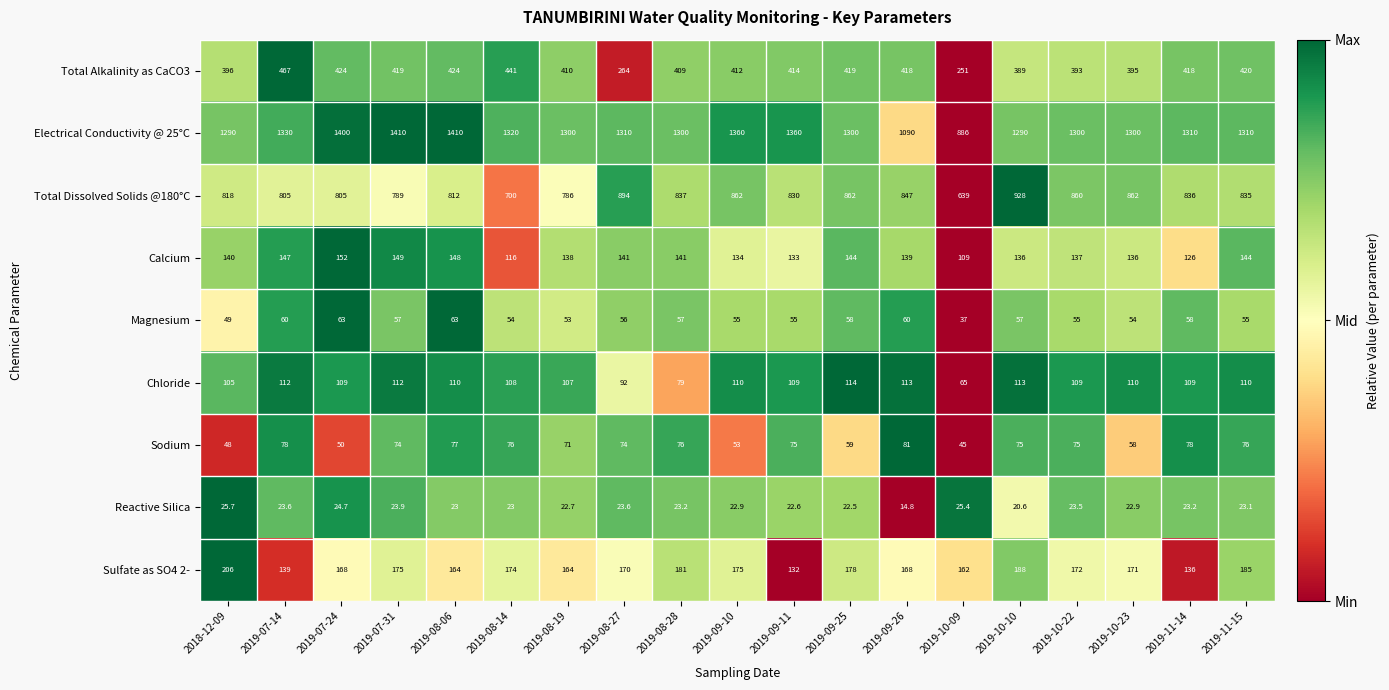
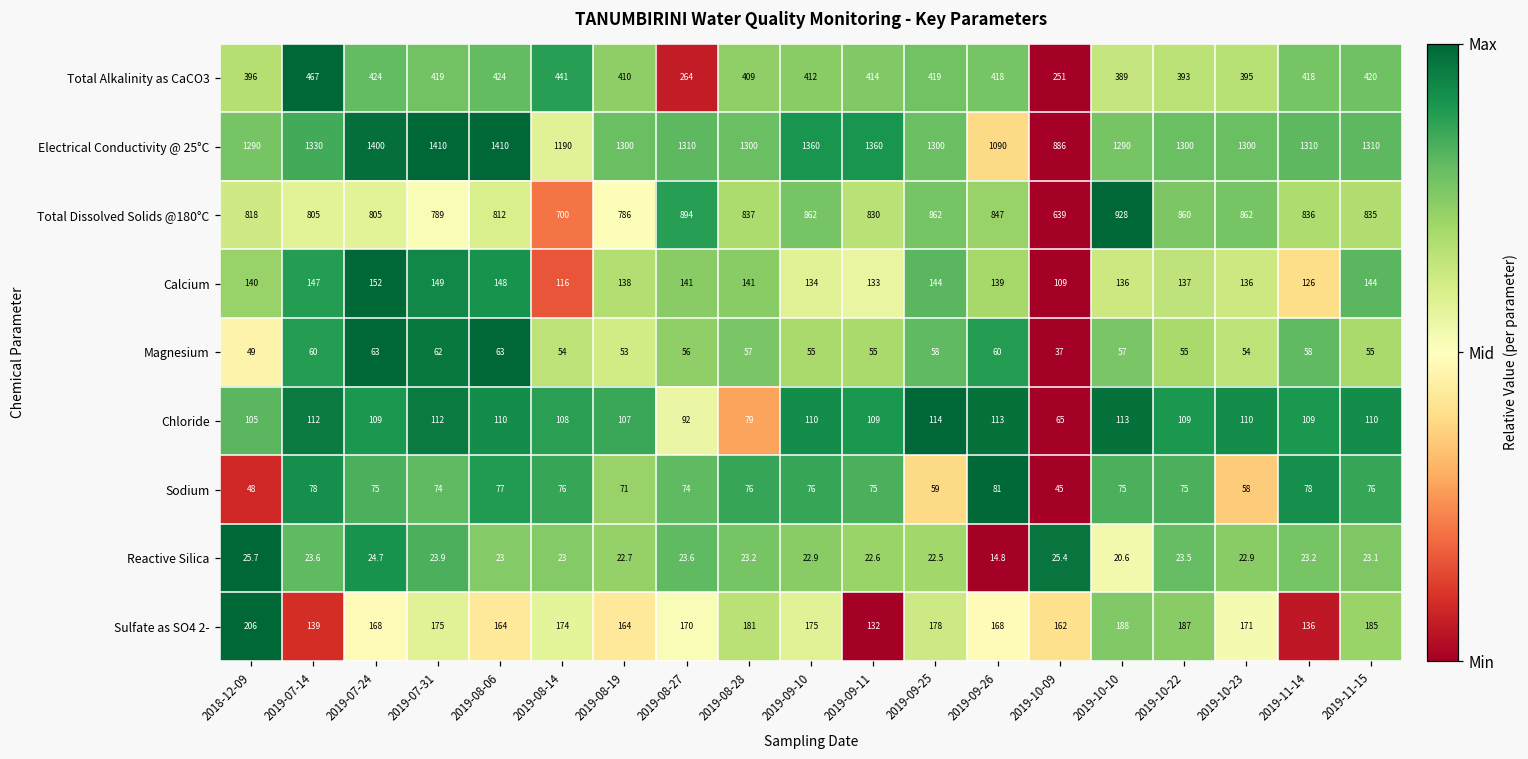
  {
    "Total Alkalinity as CaCO3": {
      "2018-12-09": 396,
      "2019-07-14": 467,
      "2019-07-24": 424,
      "2019-07-31": 419,
      "2019-08-06": 424,
      "2019-08-14": 441,
      "2019-08-19": 410,
      "2019-08-27": 264,
      "2019-08-28": 409,
      "2019-09-10": 412,
      "2019-09-11": 414,
      "2019-09-25": 419,
      "2019-09-26": 418,
      "2019-10-09": 251,
      "2019-10-10": 389,
      "2019-10-22": 393,
      "2019-10-23": 395,
      "2019-11-14": 418,
      "2019-11-15": 420
    },
    "Electrical Conductivity @ 25°C": {
      "2018-12-09": 1290,
      "2019-07-14": 1330,
      "2019-07-24": 1400,
      "2019-07-31": 1410,
      "2019-08-06": 1410,
-     "2019-08-14": 1320,
+     "2019-08-14": 1190,
      "2019-08-19": 1300,
      "2019-08-27": 1310,
      "2019-08-28": 1300,
      "2019-09-10": 1360,
      "2019-09-11": 1360,
      "2019-09-25": 1300,
      "2019-09-26": 1090,
      "2019-10-09": 886,
      "2019-10-10": 1290,
      "2019-10-22": 1300,
      "2019-10-23": 1300,
      "2019-11-14": 1310,
      "2019-11-15": 1310
    },
    "Total Dissolved Solids @180°C": {
      "2018-12-09": 818,
      "2019-07-14": 805,
      "2019-07-24": 805,
      "2019-07-31": 789,
      "2019-08-06": 812,
      "2019-08-14": 700,
      "2019-08-19": 786,
      "2019-08-27": 894,
      "2019-08-28": 837,
      "2019-09-10": 862,
      "2019-09-11": 830,
      "2019-09-25": 862,
      "2019-09-26": 847,
      "2019-10-09": 639,
      "2019-10-10": 928,
      "2019-10-22": 860,
      "2019-10-23": 862,
      "2019-11-14": 836,
      "2019-11-15": 835
    },
    "Calcium": {
      "2018-12-09": 140,
      "2019-07-14": 147,
      "2019-07-24": 152,
      "2019-07-31": 149,
      "2019-08-06": 148,
      "2019-08-14": 116,
      "2019-08-19": 138,
      "2019-08-27": 141,
      "2019-08-28": 141,
      "2019-09-10": 134,
      "2019-09-11": 133,
      "2019-09-25": 144,
      "2019-09-26": 139,
      "2019-10-09": 109,
      "2019-10-10": 136,
      "2019-10-22": 137,
      "2019-10-23": 136,
      "2019-11-14": 126,
      "2019-11-15": 144
    },
    "Magnesium": {
      "2018-12-09": 49,
      "2019-07-14": 60,
      "2019-07-24": 63,
-     "2019-07-31": 57,
+     "2019-07-31": 62,
      "2019-08-06": 63,
      "2019-08-14": 54,
      "2019-08-19": 53,
      "2019-08-27": 56,
      "2019-08-28": 57,
      "2019-09-10": 55,
      "2019-09-11": 55,
      "2019-09-25": 58,
      "2019-09-26": 60,
      "2019-10-09": 37,
      "2019-10-10": 57,
      "2019-10-22": 55,
      "2019-10-23": 54,
      "2019-11-14": 58,
      "2019-11-15": 55
    },
    "Chloride": {
      "2018-12-09": 105,
      "2019-07-14": 112,
      "2019-07-24": 109,
      "2019-07-31": 112,
      "2019-08-06": 110,
      "2019-08-14": 108,
      "2019-08-19": 107,
      "2019-08-27": 92,
      "2019-08-28": 79,
      "2019-09-10": 110,
      "2019-09-11": 109,
      "2019-09-25": 114,
      "2019-09-26": 113,
      "2019-10-09": 65,
      "2019-10-10": 113,
      "2019-10-22": 109,
      "2019-10-23": 110,
      "2019-11-14": 109,
      "2019-11-15": 110
    },
    "Sodium": {
      "2018-12-09": 48,
      "2019-07-14": 78,
-     "2019-07-24": 50,
+     "2019-07-24": 75,
      "2019-07-31": 74,
      "2019-08-06": 77,
      "2019-08-14": 76,
      "2019-08-19": 71,
      "2019-08-27": 74,
      "2019-08-28": 76,
-     "2019-09-10": 53,
+     "2019-09-10": 76,
      "2019-09-11": 75,
      "2019-09-25": 59,
      "2019-09-26": 81,
      "2019-10-09": 45,
      "2019-10-10": 75,
      "2019-10-22": 75,
      "2019-10-23": 58,
      "2019-11-14": 78,
      "2019-11-15": 76
    },
    "Reactive Silica": {
      "2018-12-09": 25.7,
      "2019-07-14": 23.6,
      "2019-07-24": 24.7,
      "2019-07-31": 23.9,
      "2019-08-06": 23,
      "2019-08-14": 23,
      "2019-08-19": 22.7,
      "2019-08-27": 23.6,
      "2019-08-28": 23.2,
      "2019-09-10": 22.9,
      "2019-09-11": 22.6,
      "2019-09-25": 22.5,
      "2019-09-26": 14.8,
      "2019-10-09": 25.4,
      "2019-10-10": 20.6,
      "2019-10-22": 23.5,
      "2019-10-23": 22.9,
      "2019-11-14": 23.2,
      "2019-11-15": 23.1
    },
    "Sulfate as SO4 2-": {
      "2018-12-09": 206,
      "2019-07-14": 139,
      "2019-07-24": 168,
      "2019-07-31": 175,
      "2019-08-06": 164,
      "2019-08-14": 174,
      "2019-08-19": 164,
      "2019-08-27": 170,
      "2019-08-28": 181,
      "2019-09-10": 175,
      "2019-09-11": 132,
      "2019-09-25": 178,
      "2019-09-26": 168,
      "2019-10-09": 162,
      "2019-10-10": 188,
-     "2019-10-22": 172,
+     "2019-10-22": 187,
      "2019-10-23": 171,
      "2019-11-14": 136,
      "2019-11-15": 185
    }
  }
